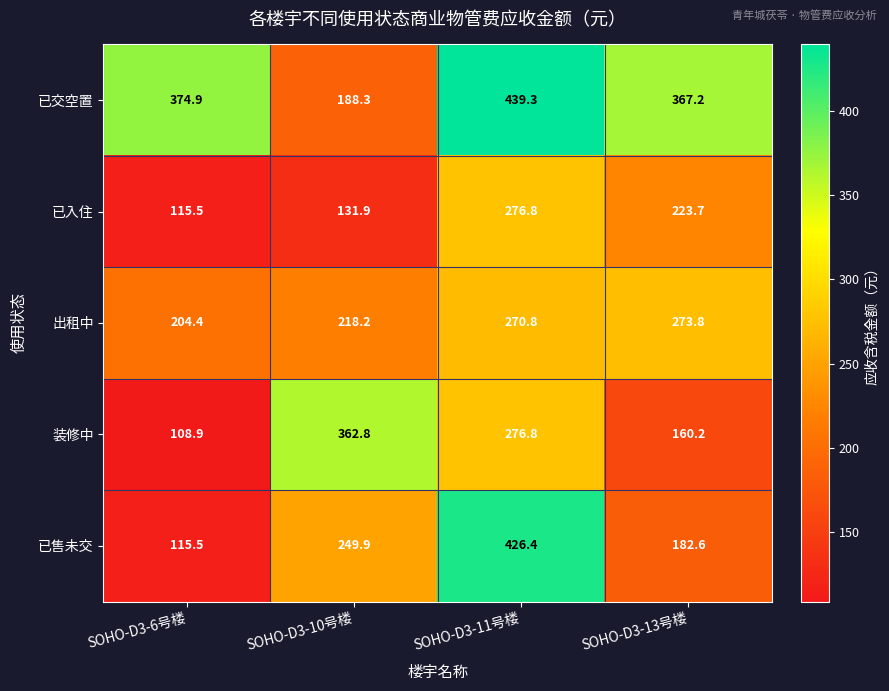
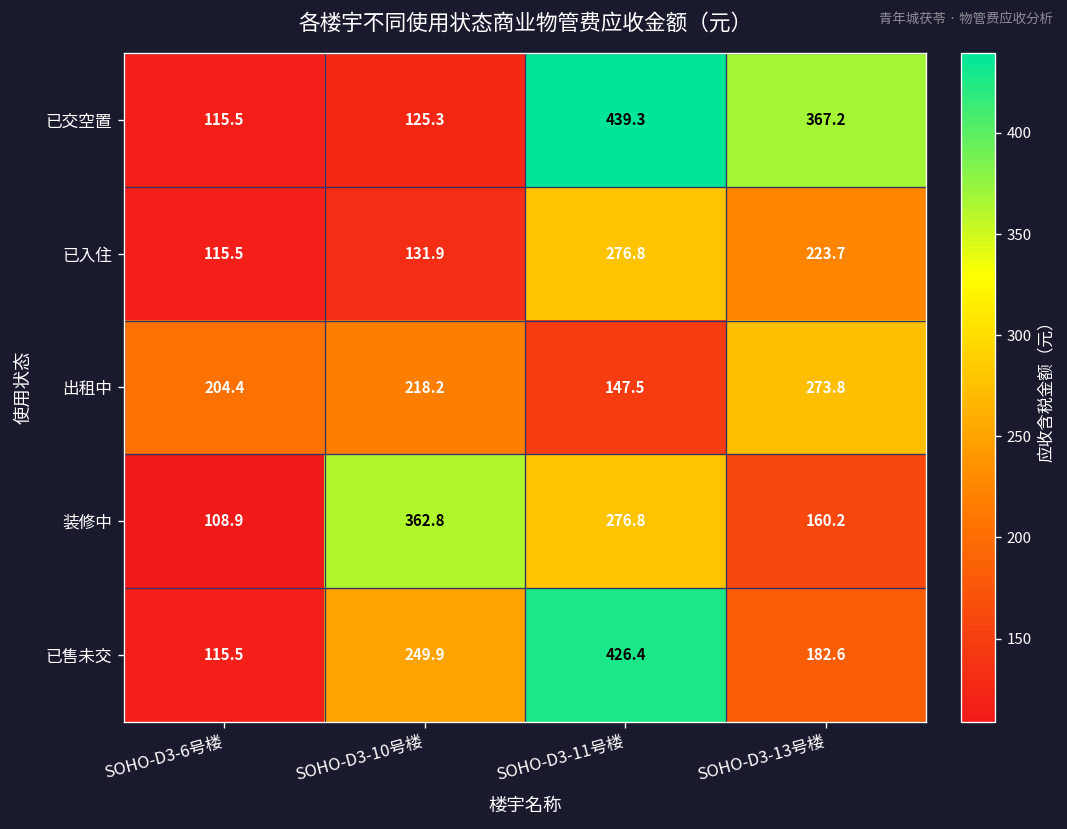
  {
    "已交空置": {
-     "SOHO-D3-6号楼": 374.9,
-     "SOHO-D3-10号楼": 188.3,
+     "SOHO-D3-6号楼": 115.5,
+     "SOHO-D3-10号楼": 125.3,
      "SOHO-D3-11号楼": 439.3,
      "SOHO-D3-13号楼": 367.2
    },
    "已入住": {
      "SOHO-D3-6号楼": 115.5,
      "SOHO-D3-10号楼": 131.9,
      "SOHO-D3-11号楼": 276.8,
      "SOHO-D3-13号楼": 223.7
    },
    "出租中": {
      "SOHO-D3-6号楼": 204.4,
      "SOHO-D3-10号楼": 218.2,
-     "SOHO-D3-11号楼": 270.8,
+     "SOHO-D3-11号楼": 147.5,
      "SOHO-D3-13号楼": 273.8
    },
    "装修中": {
      "SOHO-D3-6号楼": 108.9,
      "SOHO-D3-10号楼": 362.8,
      "SOHO-D3-11号楼": 276.8,
      "SOHO-D3-13号楼": 160.2
    },
    "已售未交": {
      "SOHO-D3-6号楼": 115.5,
      "SOHO-D3-10号楼": 249.9,
      "SOHO-D3-11号楼": 426.4,
      "SOHO-D3-13号楼": 182.6
    }
  }
